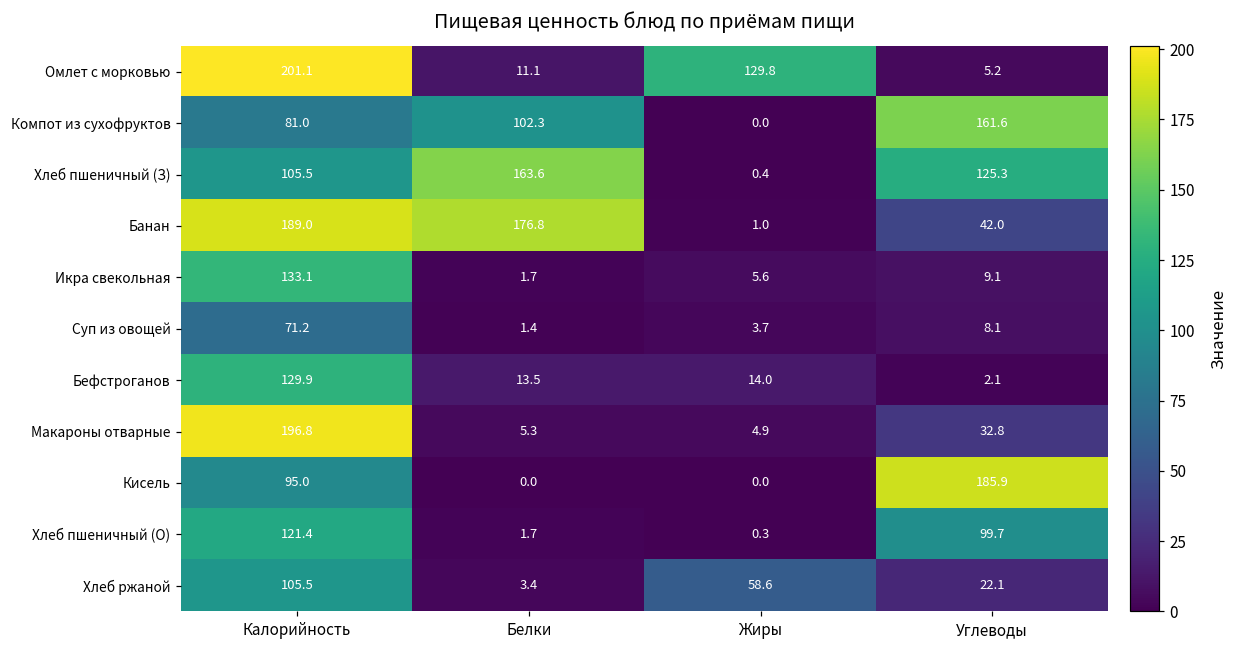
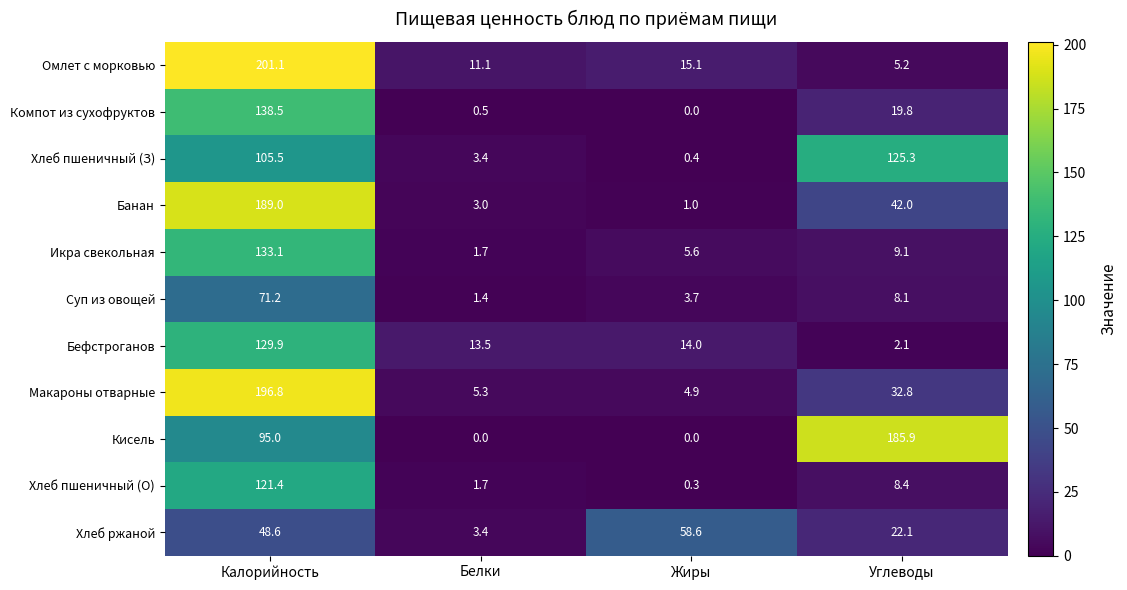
  {
    "Омлет с морковью": {
      "Калорийность": 201.1,
      "Белки": 11.1,
-     "Жиры": 129.8,
+     "Жиры": 15.1,
      "Углеводы": 5.2
    },
    "Компот из сухофруктов": {
-     "Калорийность": 81.0,
-     "Белки": 102.3,
+     "Калорийность": 138.5,
+     "Белки": 0.5,
      "Жиры": 0.0,
-     "Углеводы": 161.6
+     "Углеводы": 19.8
    },
    "Хлеб пшеничный (З)": {
      "Калорийность": 105.5,
-     "Белки": 163.6,
+     "Белки": 3.4,
      "Жиры": 0.4,
      "Углеводы": 125.3
    },
    "Банан": {
      "Калорийность": 189.0,
-     "Белки": 176.8,
+     "Белки": 3.0,
      "Жиры": 1.0,
      "Углеводы": 42.0
    },
    "Икра свекольная": {
      "Калорийность": 133.1,
      "Белки": 1.7,
      "Жиры": 5.6,
      "Углеводы": 9.1
    },
    "Суп из овощей": {
      "Калорийность": 71.2,
      "Белки": 1.4,
      "Жиры": 3.7,
      "Углеводы": 8.1
    },
    "Бефстроганов": {
      "Калорийность": 129.9,
      "Белки": 13.5,
      "Жиры": 14.0,
      "Углеводы": 2.1
    },
    "Макароны отварные": {
      "Калорийность": 196.8,
      "Белки": 5.3,
      "Жиры": 4.9,
      "Углеводы": 32.8
    },
    "Кисель": {
      "Калорийность": 95.0,
      "Белки": 0.0,
      "Жиры": 0.0,
      "Углеводы": 185.9
    },
    "Хлеб пшеничный (О)": {
      "Калорийность": 121.4,
      "Белки": 1.7,
      "Жиры": 0.3,
-     "Углеводы": 99.7
+     "Углеводы": 8.4
    },
    "Хлеб ржаной": {
-     "Калорийность": 105.5,
+     "Калорийность": 48.6,
      "Белки": 3.4,
      "Жиры": 58.6,
      "Углеводы": 22.1
    }
  }
